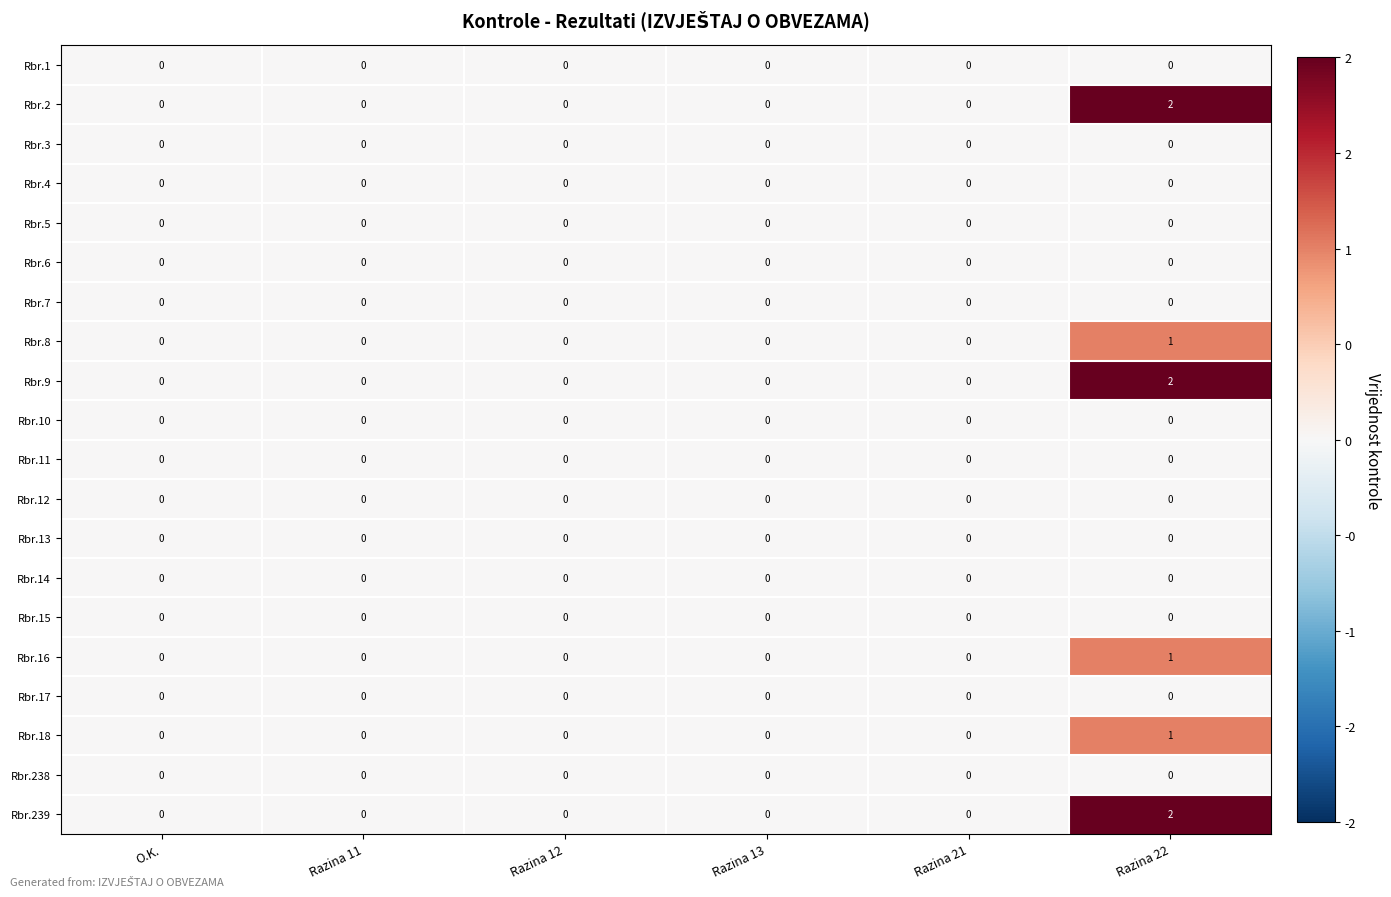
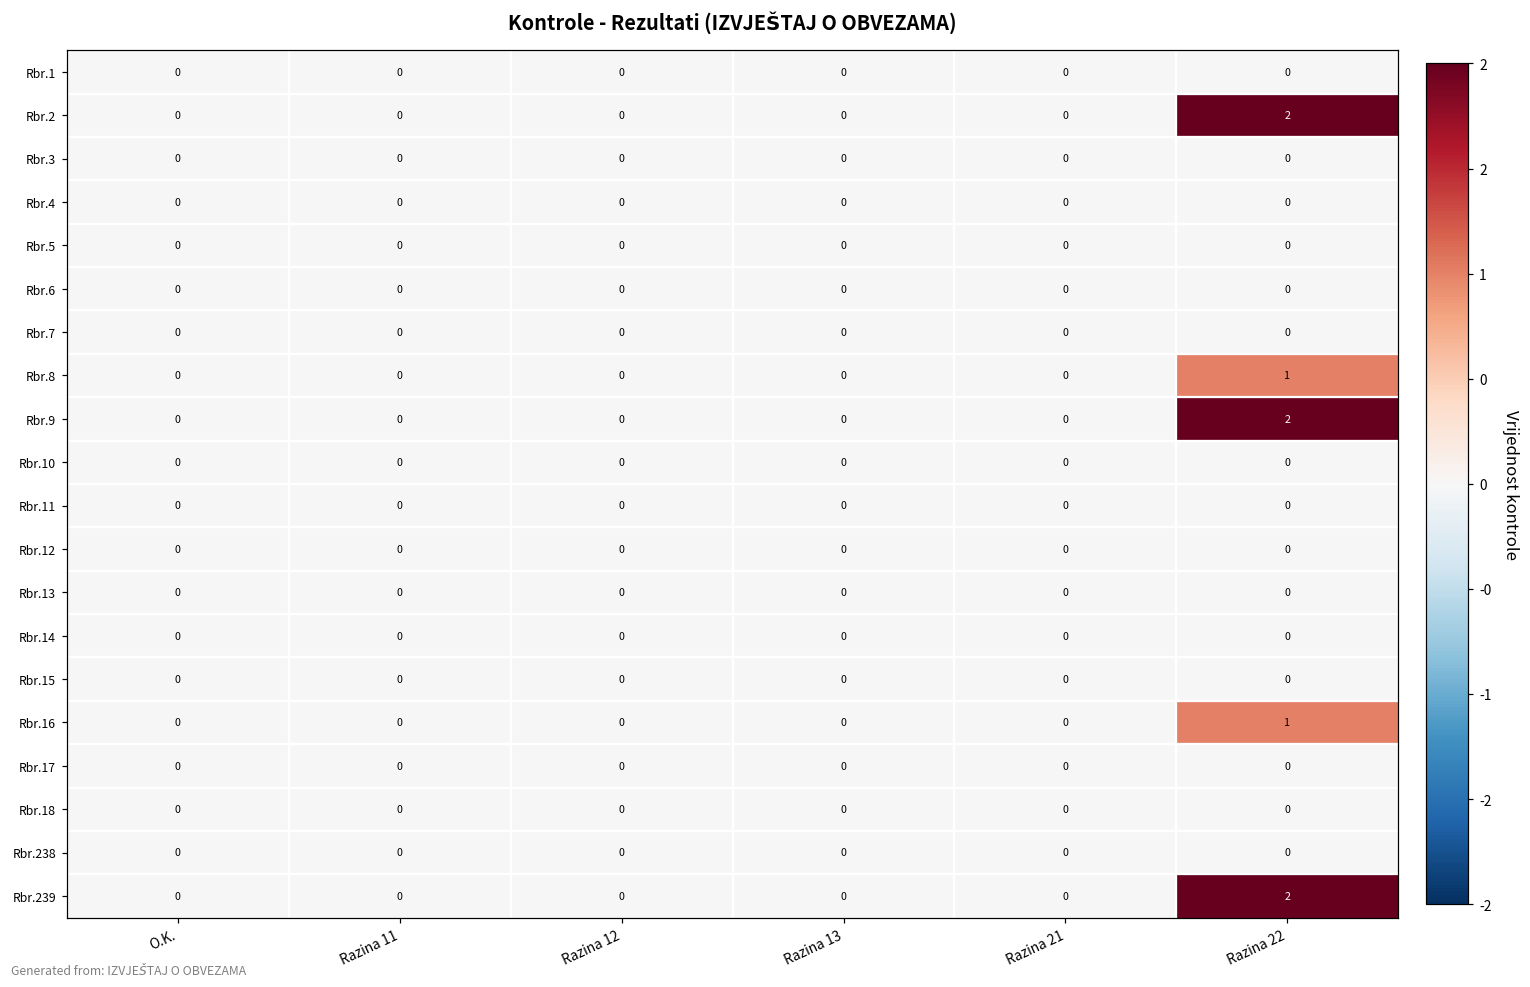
  {
    "Rbr.1": {
      "O.K.": 0,
      "Razina 11": 0,
      "Razina 12": 0,
      "Razina 13": 0,
      "Razina 21": 0,
      "Razina 22": 0
    },
    "Rbr.2": {
      "O.K.": 0,
      "Razina 11": 0,
      "Razina 12": 0,
      "Razina 13": 0,
      "Razina 21": 0,
      "Razina 22": 2
    },
    "Rbr.3": {
      "O.K.": 0,
      "Razina 11": 0,
      "Razina 12": 0,
      "Razina 13": 0,
      "Razina 21": 0,
      "Razina 22": 0
    },
    "Rbr.4": {
      "O.K.": 0,
      "Razina 11": 0,
      "Razina 12": 0,
      "Razina 13": 0,
      "Razina 21": 0,
      "Razina 22": 0
    },
    "Rbr.5": {
      "O.K.": 0,
      "Razina 11": 0,
      "Razina 12": 0,
      "Razina 13": 0,
      "Razina 21": 0,
      "Razina 22": 0
    },
    "Rbr.6": {
      "O.K.": 0,
      "Razina 11": 0,
      "Razina 12": 0,
      "Razina 13": 0,
      "Razina 21": 0,
      "Razina 22": 0
    },
    "Rbr.7": {
      "O.K.": 0,
      "Razina 11": 0,
      "Razina 12": 0,
      "Razina 13": 0,
      "Razina 21": 0,
      "Razina 22": 0
    },
    "Rbr.8": {
      "O.K.": 0,
      "Razina 11": 0,
      "Razina 12": 0,
      "Razina 13": 0,
      "Razina 21": 0,
      "Razina 22": 1
    },
    "Rbr.9": {
      "O.K.": 0,
      "Razina 11": 0,
      "Razina 12": 0,
      "Razina 13": 0,
      "Razina 21": 0,
      "Razina 22": 2
    },
    "Rbr.10": {
      "O.K.": 0,
      "Razina 11": 0,
      "Razina 12": 0,
      "Razina 13": 0,
      "Razina 21": 0,
      "Razina 22": 0
    },
    "Rbr.11": {
      "O.K.": 0,
      "Razina 11": 0,
      "Razina 12": 0,
      "Razina 13": 0,
      "Razina 21": 0,
      "Razina 22": 0
    },
    "Rbr.12": {
      "O.K.": 0,
      "Razina 11": 0,
      "Razina 12": 0,
      "Razina 13": 0,
      "Razina 21": 0,
      "Razina 22": 0
    },
    "Rbr.13": {
      "O.K.": 0,
      "Razina 11": 0,
      "Razina 12": 0,
      "Razina 13": 0,
      "Razina 21": 0,
      "Razina 22": 0
    },
    "Rbr.14": {
      "O.K.": 0,
      "Razina 11": 0,
      "Razina 12": 0,
      "Razina 13": 0,
      "Razina 21": 0,
      "Razina 22": 0
    },
    "Rbr.15": {
      "O.K.": 0,
      "Razina 11": 0,
      "Razina 12": 0,
      "Razina 13": 0,
      "Razina 21": 0,
      "Razina 22": 0
    },
    "Rbr.16": {
      "O.K.": 0,
      "Razina 11": 0,
      "Razina 12": 0,
      "Razina 13": 0,
      "Razina 21": 0,
      "Razina 22": 1
    },
    "Rbr.17": {
      "O.K.": 0,
      "Razina 11": 0,
      "Razina 12": 0,
      "Razina 13": 0,
      "Razina 21": 0,
      "Razina 22": 0
    },
    "Rbr.18": {
      "O.K.": 0,
      "Razina 11": 0,
      "Razina 12": 0,
      "Razina 13": 0,
      "Razina 21": 0,
-     "Razina 22": 1
+     "Razina 22": 0
    },
    "Rbr.238": {
      "O.K.": 0,
      "Razina 11": 0,
      "Razina 12": 0,
      "Razina 13": 0,
      "Razina 21": 0,
      "Razina 22": 0
    },
    "Rbr.239": {
      "O.K.": 0,
      "Razina 11": 0,
      "Razina 12": 0,
      "Razina 13": 0,
      "Razina 21": 0,
      "Razina 22": 2
    }
  }
